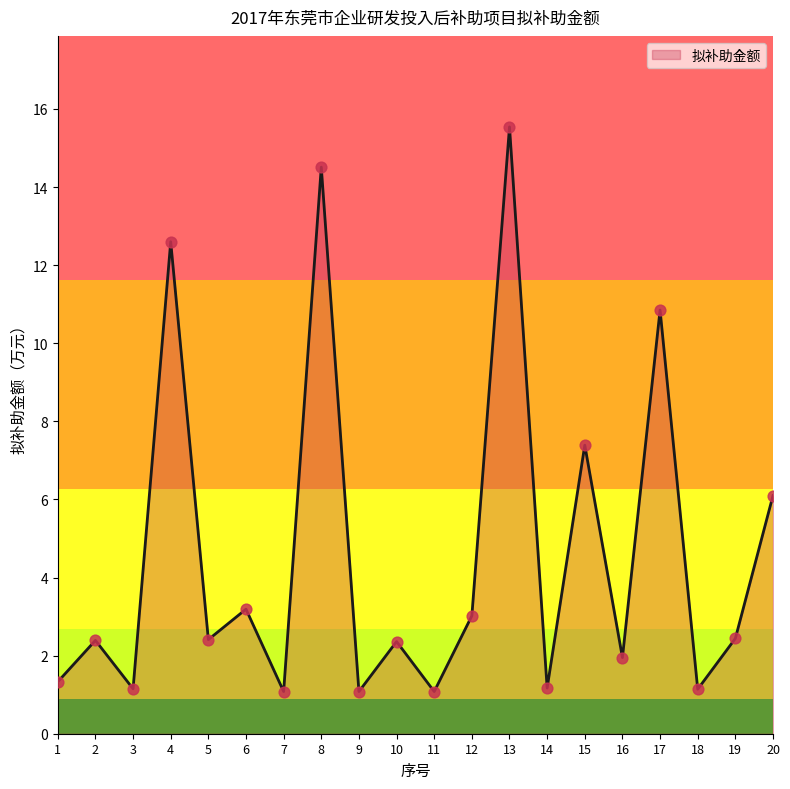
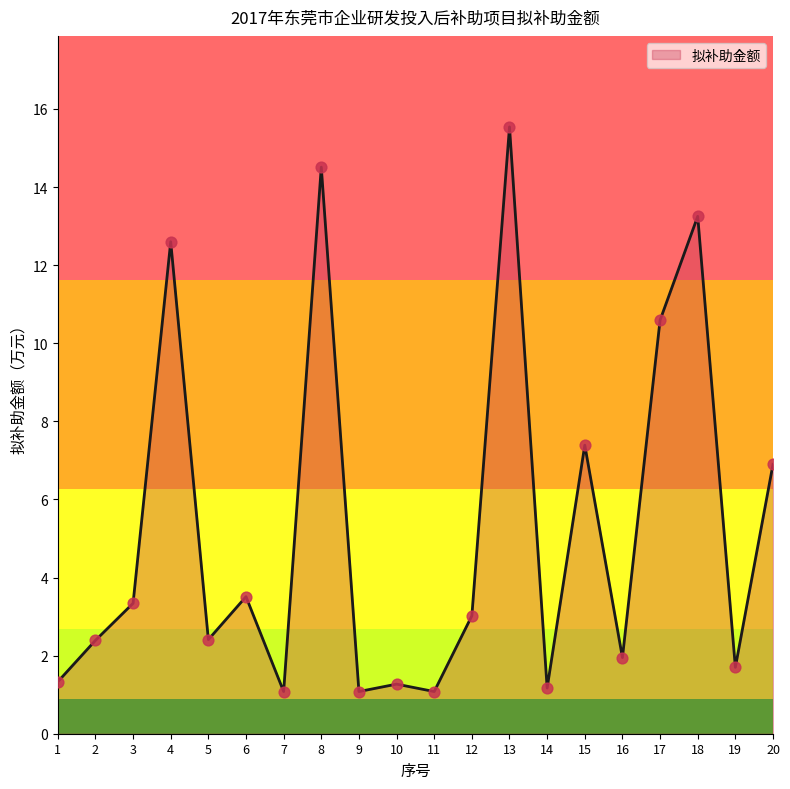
  {
    "1": 1.3,
    "2": 2.4,
-   "3": 1.2,
+   "3": 3.3,
    "4": 12.6,
    "5": 2.4,
-   "6": 3.2,
+   "6": 3.5,
    "7": 1.1,
    "8": 14.5,
    "9": 1.1,
-   "10": 2.4,
+   "10": 1.3,
    "11": 1.1,
    "12": 3.0,
    "13": 15.5,
    "14": 1.2,
    "15": 7.4,
    "16": 2.0,
-   "17": 10.9,
-   "18": 1.1,
-   "19": 2.4,
-   "20": 6.1
+   "17": 10.6,
+   "18": 13.3,
+   "19": 1.7,
+   "20": 6.9
  }
